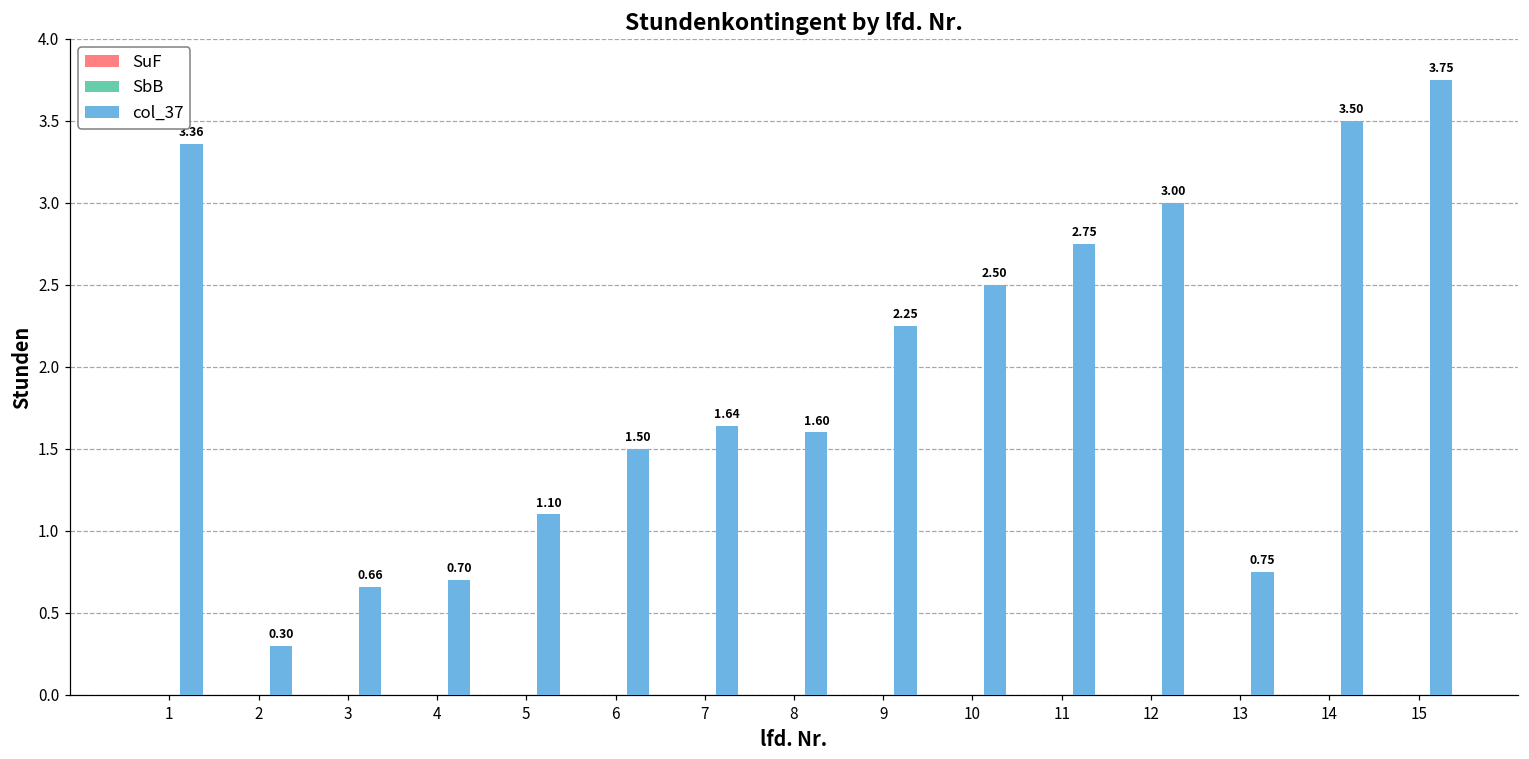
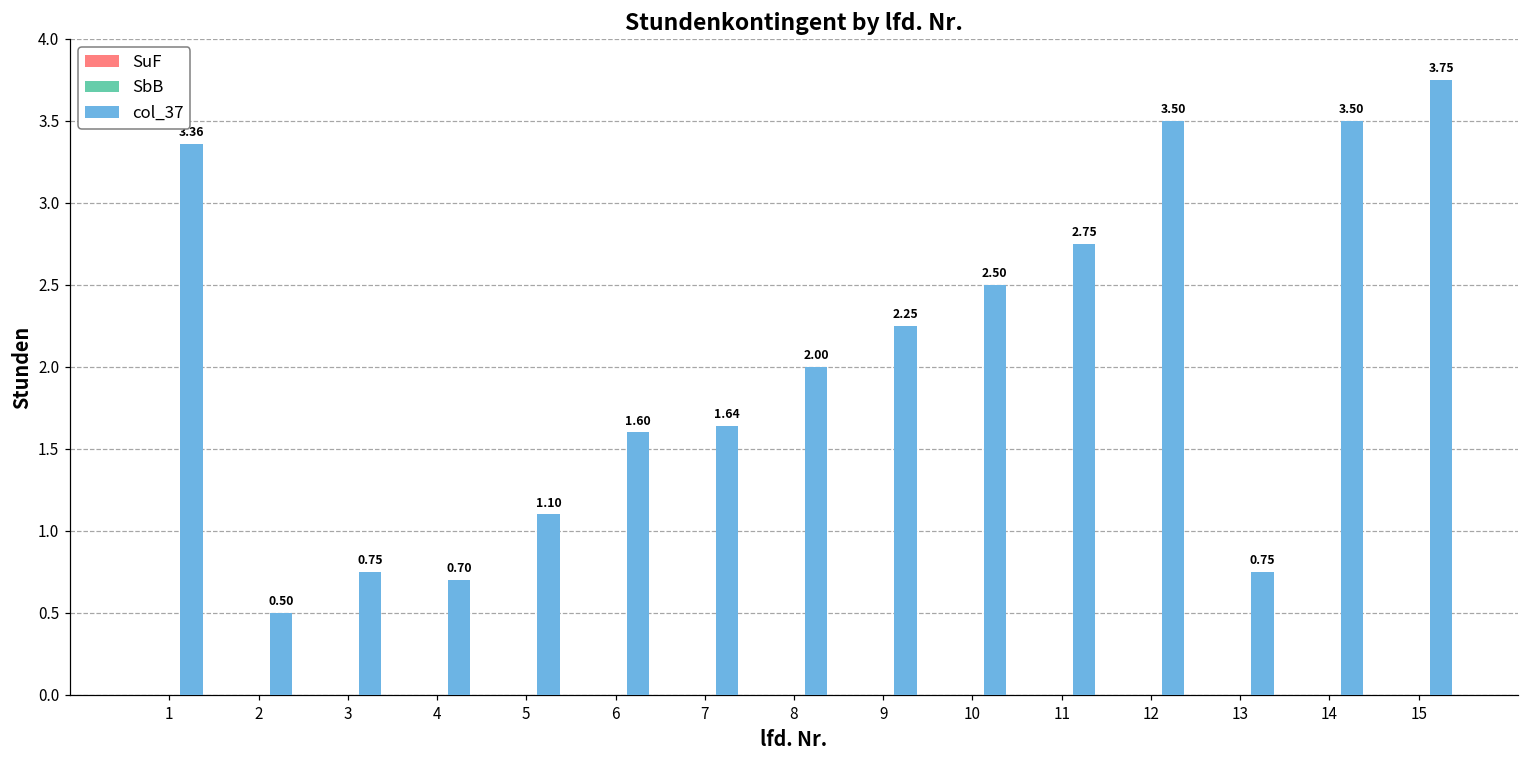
  {
    "SuF": {
      "1": 0.00,
      "2": 0.00,
      "3": 0.00,
      "4": 0.00,
      "5": 0.00,
      "6": 0.00,
      "7": 0.00,
      "8": 0.00,
      "9": 0.00,
      "10": 0.00,
      "11": 0.00,
      "12": 0.00,
      "13": 0.00,
      "14": 0.00,
      "15": 0.00
    },
    "SbB": {
      "1": 0.00,
      "2": 0.00,
      "3": 0.00,
      "4": 0.00,
      "5": 0.00,
      "6": 0.00,
      "7": 0.00,
      "8": 0.00,
      "9": 0.00,
      "10": 0.00,
      "11": 0.00,
      "12": 0.00,
      "13": 0.00,
      "14": 0.00,
      "15": 0.00
    },
    "col_37": {
-     "2": 0.30,
-     "3": 0.66,
+     "2": 0.50,
+     "3": 0.75,
      "4": 0.70,
      "5": 1.10,
-     "6": 1.50,
+     "6": 1.60,
      "7": 1.64,
-     "8": 1.60,
+     "8": 2.00,
      "9": 2.25,
      "10": 2.50,
      "11": 2.75,
-     "12": 3.00,
+     "12": 3.50,
      "13": 0.75,
      "14": 3.50,
      "15": 3.75
    }
  }
